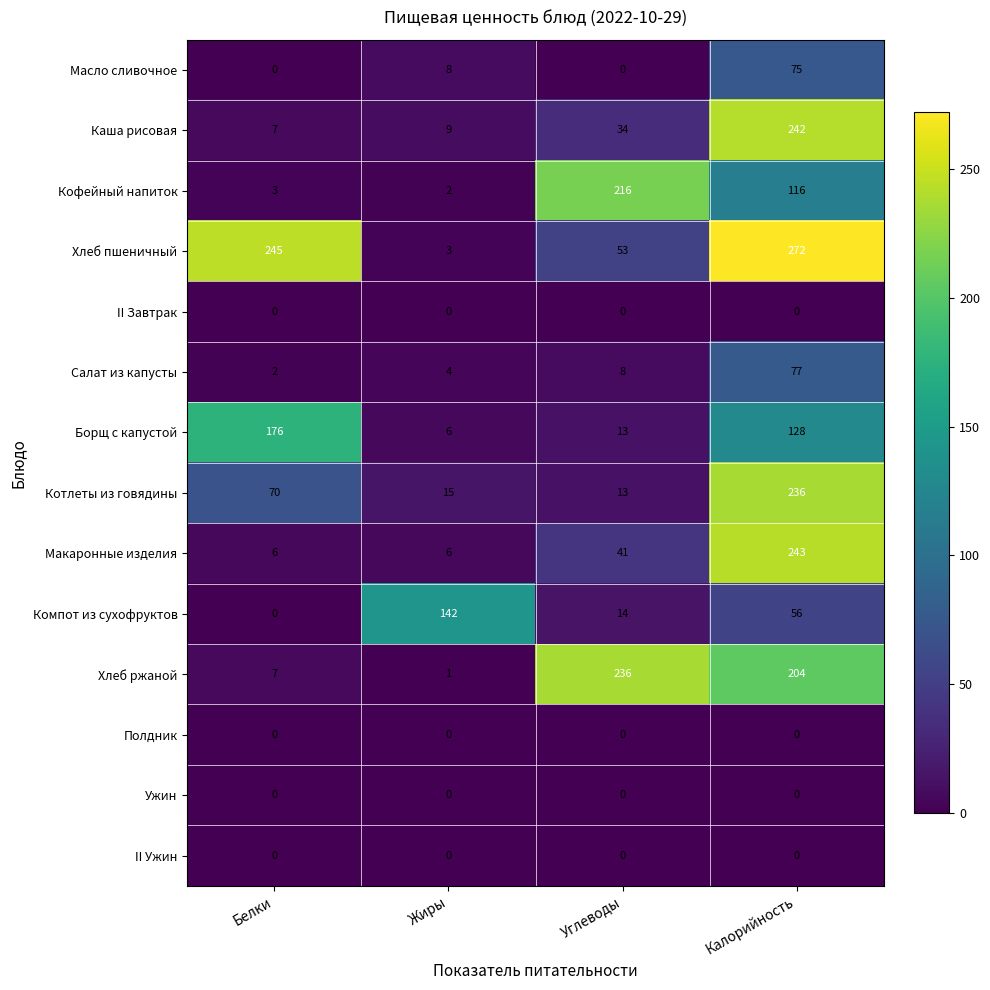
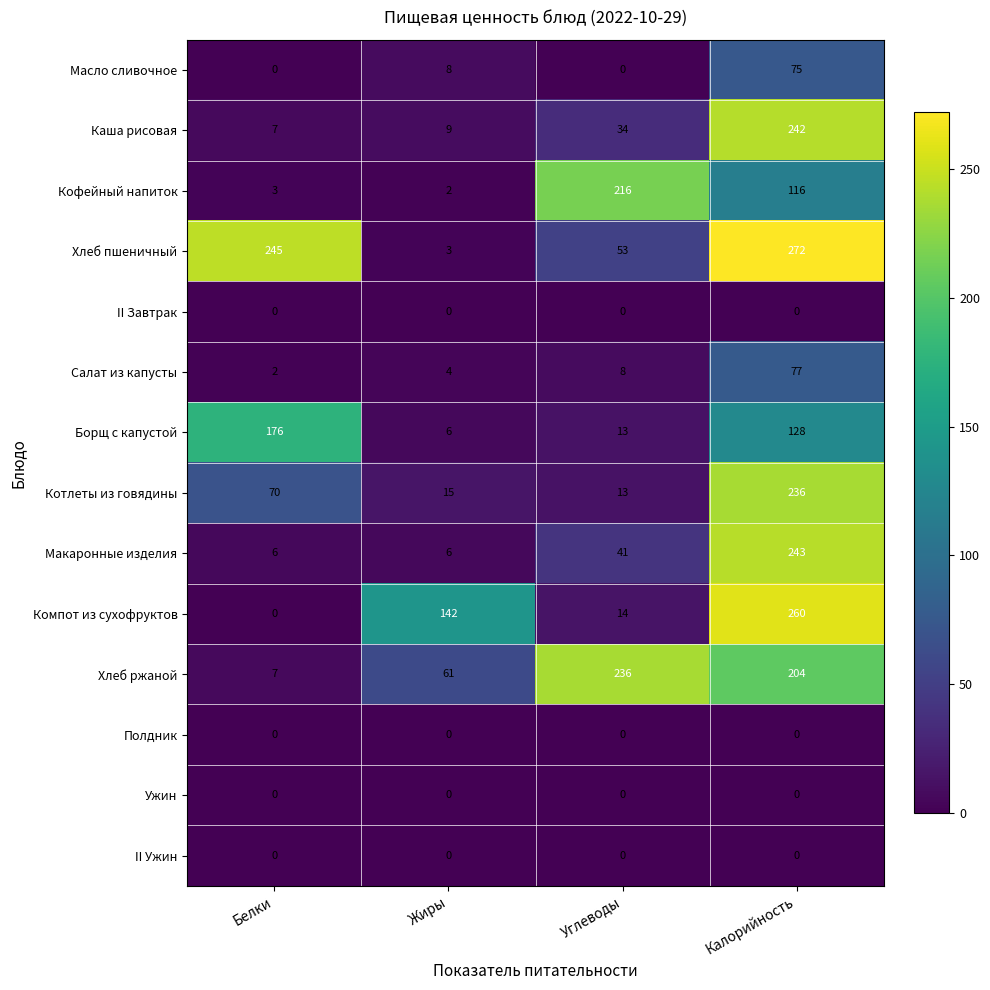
  {
    "Масло сливочное": {
      "Белки": 0,
      "Жиры": 8,
      "Углеводы": 0,
      "Калорийность": 75
    },
    "Каша рисовая": {
      "Белки": 7,
      "Жиры": 9,
      "Углеводы": 34,
      "Калорийность": 242
    },
    "Кофейный напиток": {
      "Белки": 3,
      "Жиры": 2,
      "Углеводы": 216,
      "Калорийность": 116
    },
    "Хлеб пшеничный": {
      "Белки": 245,
      "Жиры": 3,
      "Углеводы": 53,
      "Калорийность": 272
    },
    "II Завтрак": {
      "Белки": 0,
      "Жиры": 0,
      "Углеводы": 0,
      "Калорийность": 0
    },
    "Салат из капусты": {
      "Белки": 2,
      "Жиры": 4,
      "Углеводы": 8,
      "Калорийность": 77
    },
    "Борщ с капустой": {
      "Белки": 176,
      "Жиры": 6,
      "Углеводы": 13,
      "Калорийность": 128
    },
    "Котлеты из говядины": {
      "Белки": 70,
      "Жиры": 15,
      "Углеводы": 13,
      "Калорийность": 236
    },
    "Макаронные изделия": {
      "Белки": 6,
      "Жиры": 6,
      "Углеводы": 41,
      "Калорийность": 243
    },
    "Компот из сухофруктов": {
      "Белки": 0,
      "Жиры": 142,
      "Углеводы": 14,
-     "Калорийность": 56
+     "Калорийность": 260
    },
    "Хлеб ржаной": {
      "Белки": 7,
-     "Жиры": 1,
+     "Жиры": 61,
      "Углеводы": 236,
      "Калорийность": 204
    },
    "Полдник": {
      "Белки": 0,
      "Жиры": 0,
      "Углеводы": 0,
      "Калорийность": 0
    },
    "Ужин": {
      "Белки": 0,
      "Жиры": 0,
      "Углеводы": 0,
      "Калорийность": 0
    },
    "II Ужин": {
      "Белки": 0,
      "Жиры": 0,
      "Углеводы": 0,
      "Калорийность": 0
    }
  }
